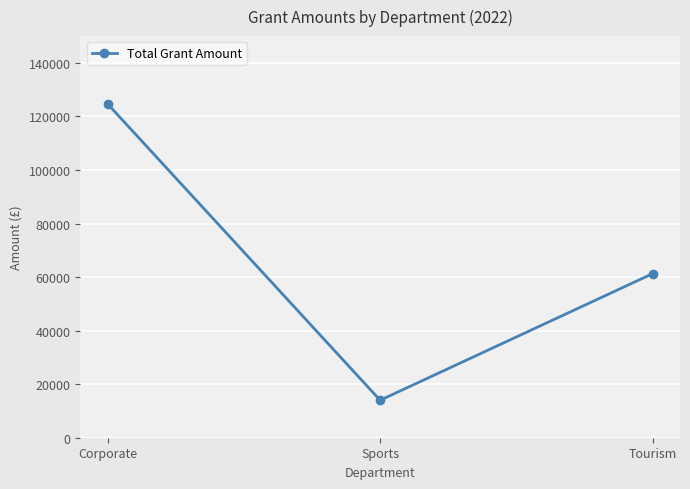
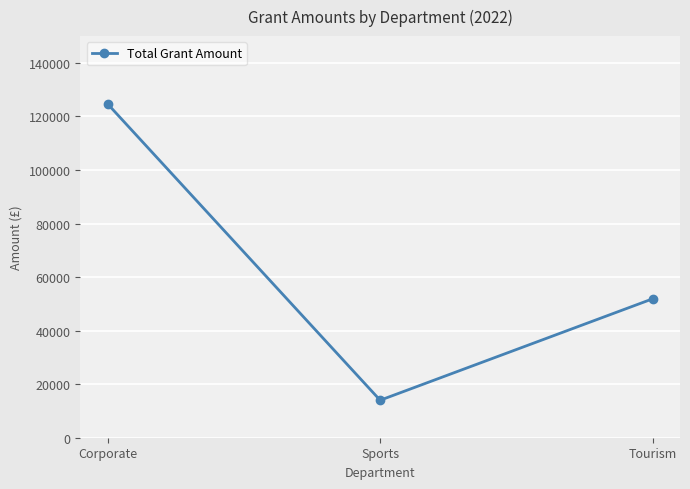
  {
    "Corporate": 125000,
    "Sports": 14000,
-   "Tourism": 61000
+   "Tourism": 52000
  }
